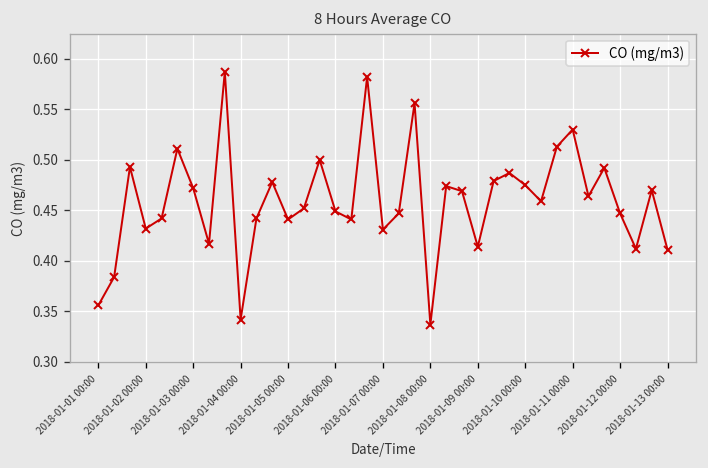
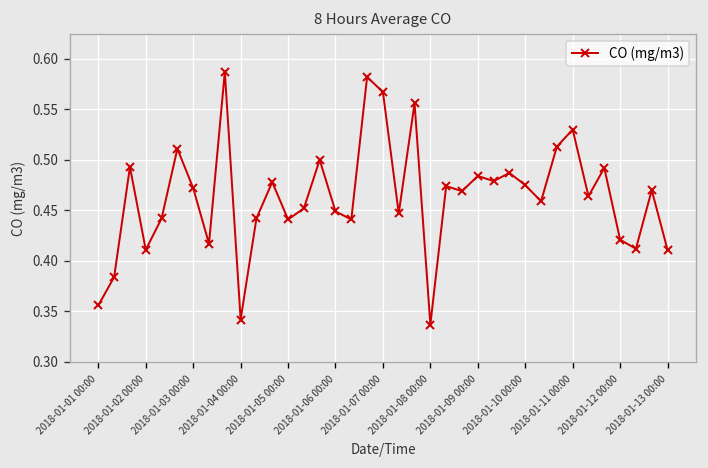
  {
    "2018-01-01 00:00": 0.36,
-   "2018-01-02 00:00": 0.43,
+   "2018-01-02 00:00": 0.41,
    "2018-01-03 00:00": 0.47,
    "2018-01-04 00:00": 0.34,
    "2018-01-05 00:00": 0.44,
    "2018-01-06 00:00": 0.45,
-   "2018-01-07 00:00": 0.43,
+   "2018-01-07 00:00": 0.57,
    "2018-01-08 00:00": 0.34,
-   "2018-01-09 00:00": 0.41,
+   "2018-01-09 00:00": 0.48,
    "2018-01-10 00:00": 0.48,
    "2018-01-11 00:00": 0.53,
-   "2018-01-12 00:00": 0.45,
+   "2018-01-12 00:00": 0.42,
    "2018-01-13 00:00": 0.41
  }
